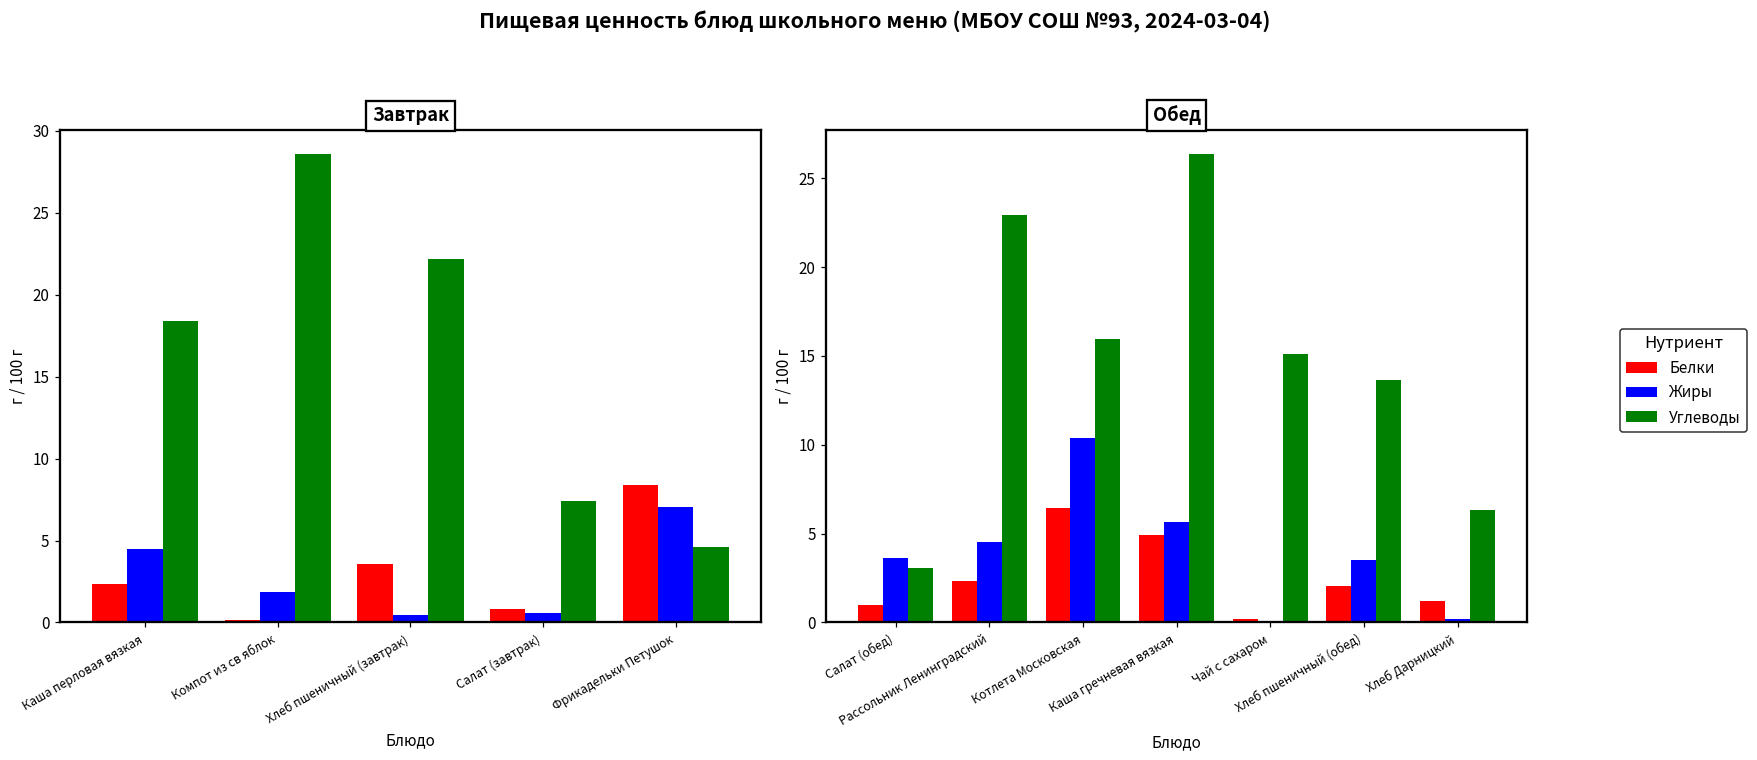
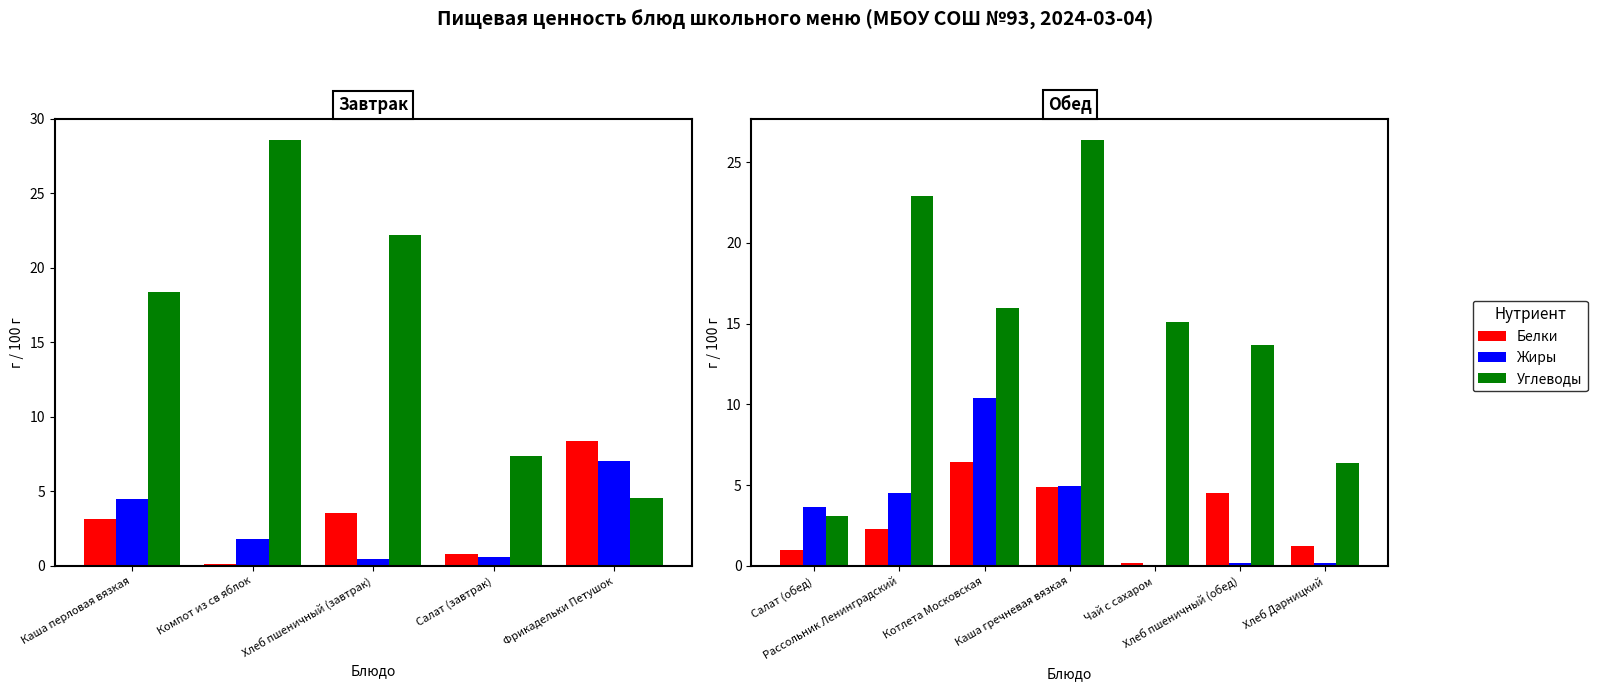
  {
    "Завтрак": {
      "Белки": {
-       "Каша перловая вязкая": 2.3,
+       "Каша перловая вязкая": 3.1,
        "Хлеб пшеничный (завтрак)": 3.6,
        "Салат (завтрак)": 0.8,
        "Фрикадельки Петушок": 8.4
      },
      "Жиры": {
        "Каша перловая вязкая": 4.5,
        "Компот из св яблок": 1.8,
        "Хлеб пшеничный (завтрак)": 0.4,
        "Салат (завтрак)": 0.6,
        "Фрикадельки Петушок": 7.1
      },
      "Углеводы": {
        "Каша перловая вязкая": 18.4,
        "Компот из св яблок": 28.6,
        "Хлеб пшеничный (завтрак)": 22.2,
        "Салат (завтрак)": 7.4,
        "Фрикадельки Петушок": 4.6
      }
    },
    "Обед": {
      "Белки": {
        "Салат (обед)": 1.0,
        "Рассольник Ленинградский": 2.3,
        "Котлета Московская": 6.5,
        "Каша гречневая вязкая": 4.9,
        "Чай с сахаром": 0.2,
-       "Хлеб пшеничный (обед)": 2.1,
+       "Хлеб пшеничный (обед)": 4.5,
        "Хлеб Дарницкий": 1.2
      },
      "Жиры": {
        "Салат (обед)": 3.6,
        "Рассольник Ленинградский": 4.5,
        "Котлета Московская": 10.4,
-       "Каша гречневая вязкая": 5.7,
-       "Хлеб пшеничный (обед)": 3.5,
+       "Каша гречневая вязкая": 5.0,
+       "Хлеб пшеничный (обед)": 0.2,
        "Хлеб Дарницкий": 0.2
      },
      "Углеводы": {
        "Салат (обед)": 3.1,
        "Рассольник Ленинградский": 22.9,
        "Котлета Московская": 16.0,
        "Каша гречневая вязкая": 26.4,
        "Чай с сахаром": 15.1,
        "Хлеб пшеничный (обед)": 13.7,
        "Хлеб Дарницкий": 6.4
      }
    }
  }
